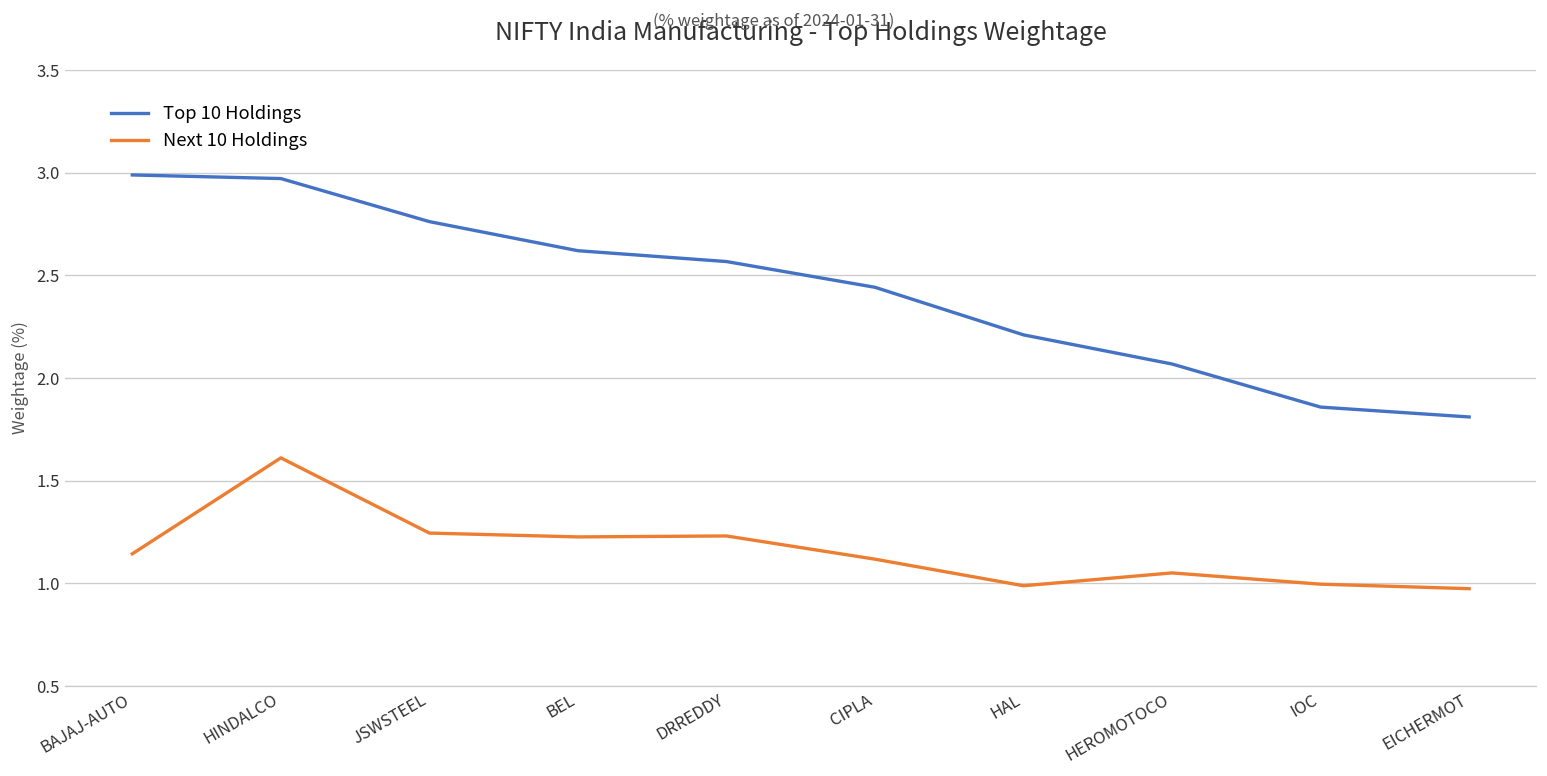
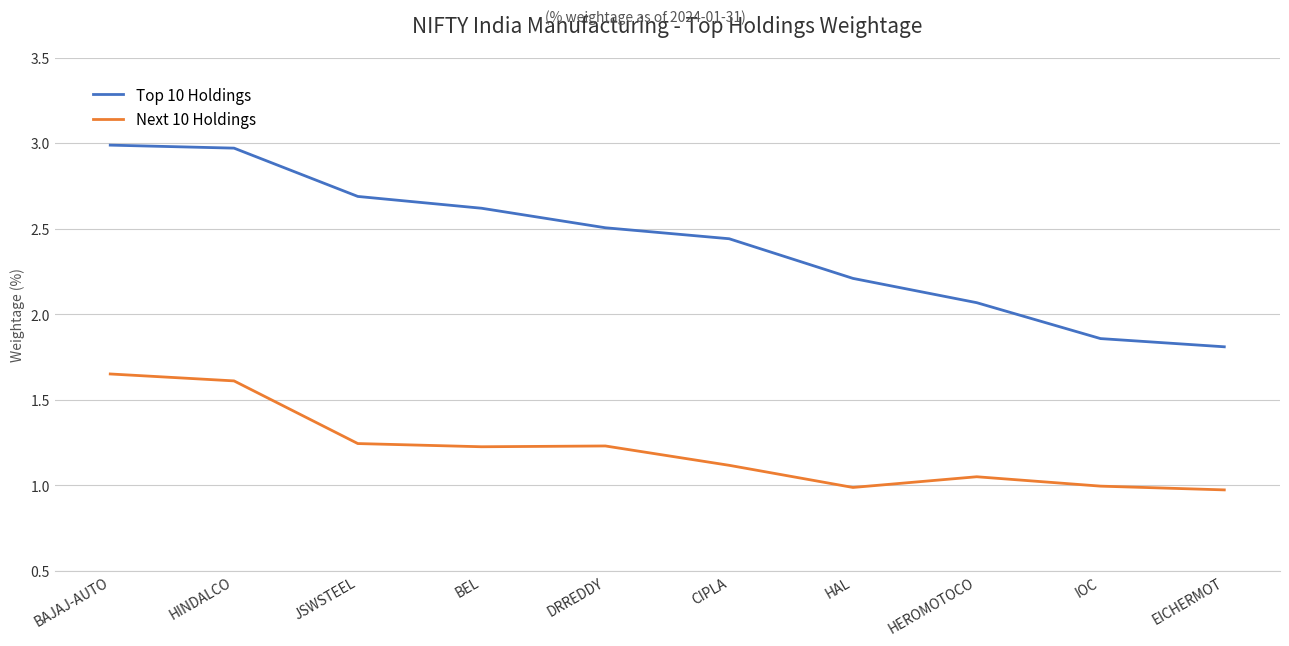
  {
    "Top 10 Holdings": {
      "BAJAJ-AUTO": 2.99,
      "HINDALCO": 2.97,
-     "JSWSTEEL": 2.76,
+     "JSWSTEEL": 2.69,
      "BEL": 2.62,
-     "DRREDDY": 2.57,
+     "DRREDDY": 2.51,
      "CIPLA": 2.44,
      "HAL": 2.21,
      "HEROMOTOCO": 2.07,
      "IOC": 1.86,
      "EICHERMOT": 1.81
    },
    "Next 10 Holdings": {
-     "BAJAJ-AUTO": 1.14,
+     "BAJAJ-AUTO": 1.65,
      "HINDALCO": 1.61,
      "JSWSTEEL": 1.24,
      "BEL": 1.23,
      "DRREDDY": 1.23,
      "CIPLA": 1.12,
      "HAL": 0.99,
      "HEROMOTOCO": 1.05,
      "IOC": 1.00,
      "EICHERMOT": 0.97
    }
  }
